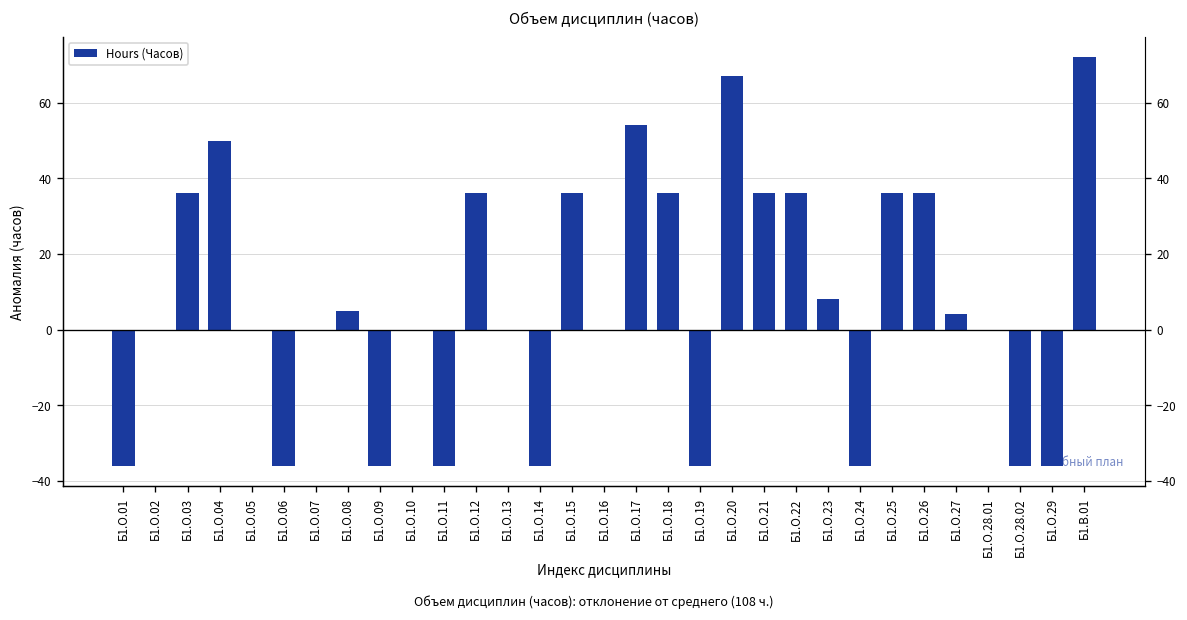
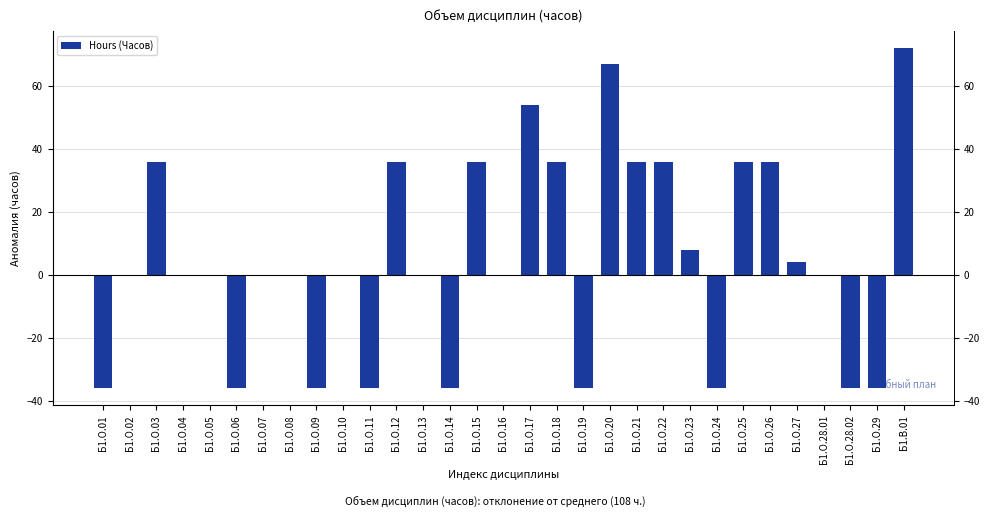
  {
    "Б1.О.01": -36,
    "Б1.О.02": 0,
    "Б1.О.03": 36,
-   "Б1.О.04": 50,
+   "Б1.О.04": 0,
    "Б1.О.05": 0,
    "Б1.О.06": -36,
    "Б1.О.07": 0,
-   "Б1.О.08": 5,
+   "Б1.О.08": 0,
    "Б1.О.09": -36,
    "Б1.О.10": 0,
    "Б1.О.11": -36,
    "Б1.О.12": 36,
    "Б1.О.13": 0,
    "Б1.О.14": -36,
    "Б1.О.15": 36,
    "Б1.О.16": 0,
    "Б1.О.17": 54,
    "Б1.О.18": 36,
    "Б1.О.19": -36,
    "Б1.О.20": 67,
    "Б1.О.21": 36,
    "Б1.О.22": 36,
    "Б1.О.23": 8,
    "Б1.О.24": -36,
    "Б1.О.25": 36,
    "Б1.О.26": 36,
    "Б1.О.27": 4,
    "Б1.О.28.01": 0,
    "Б1.О.28.02": -36,
    "Б1.О.29": -36,
    "Б1.В.01": 72
  }
